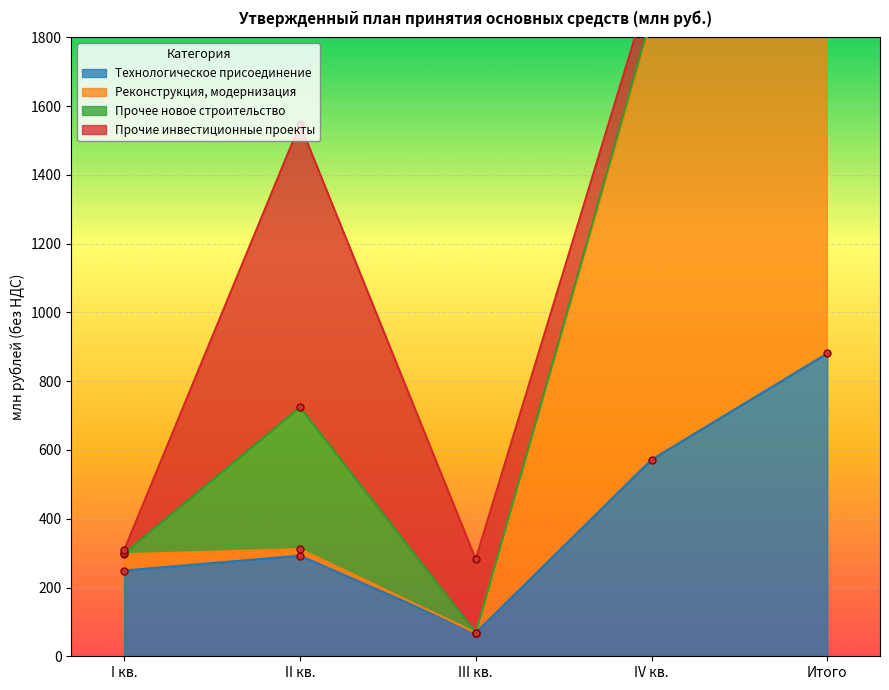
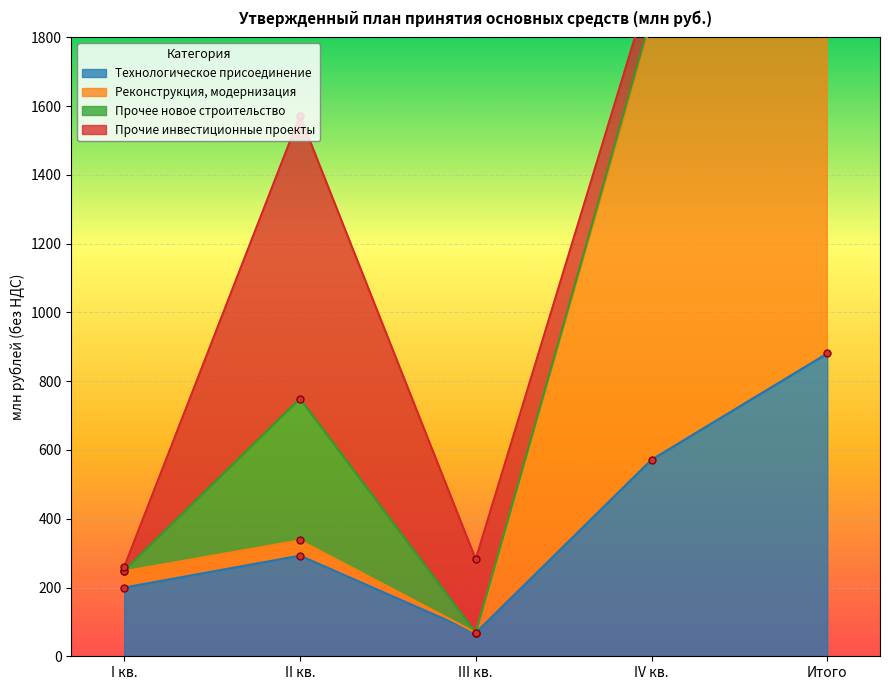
  {
    "Технологическое присоединение": {
-     "I кв.": 250,
+     "I кв.": 200,
      "II кв.": 290,
      "IV кв.": 570,
      "Итого": 880
    },
    "Реконструкция, модернизация": {
-     "II кв.": 20
+     "II кв.": 40
    },
    "Прочее новое строительство": {
      "II кв.": 410
    },
    "Прочие инвестиционные проекты": {
      "I кв.": 10,
      "III кв.": 210
    }
  }
